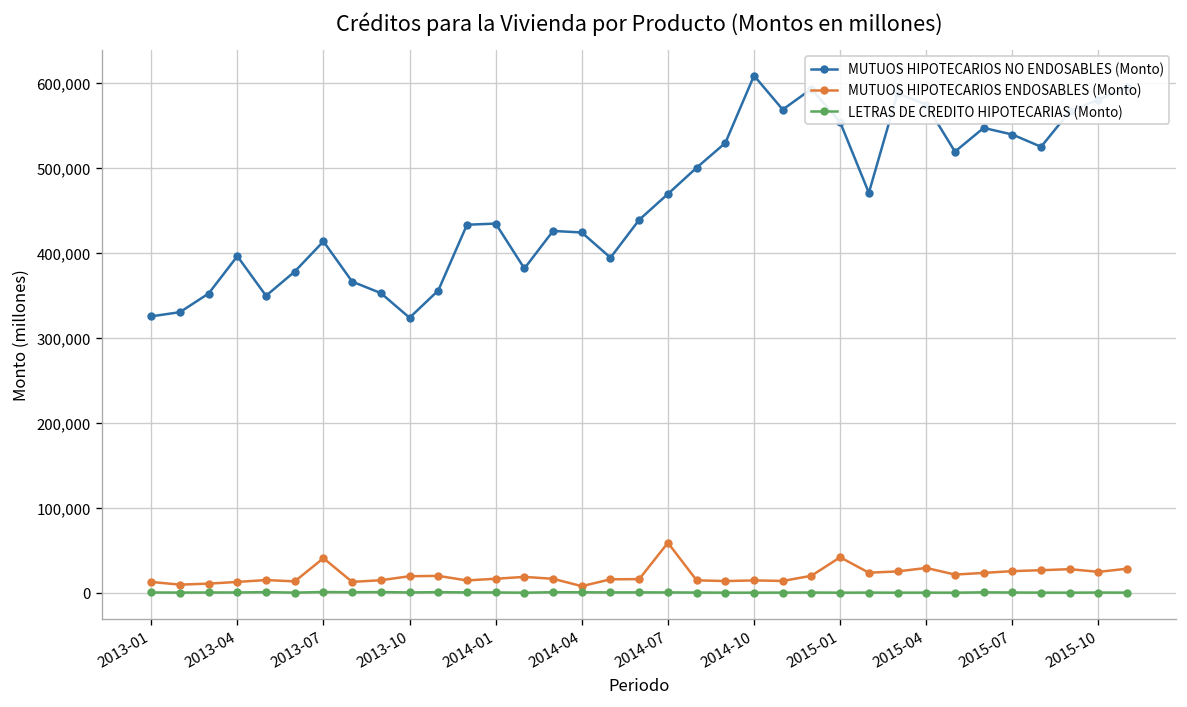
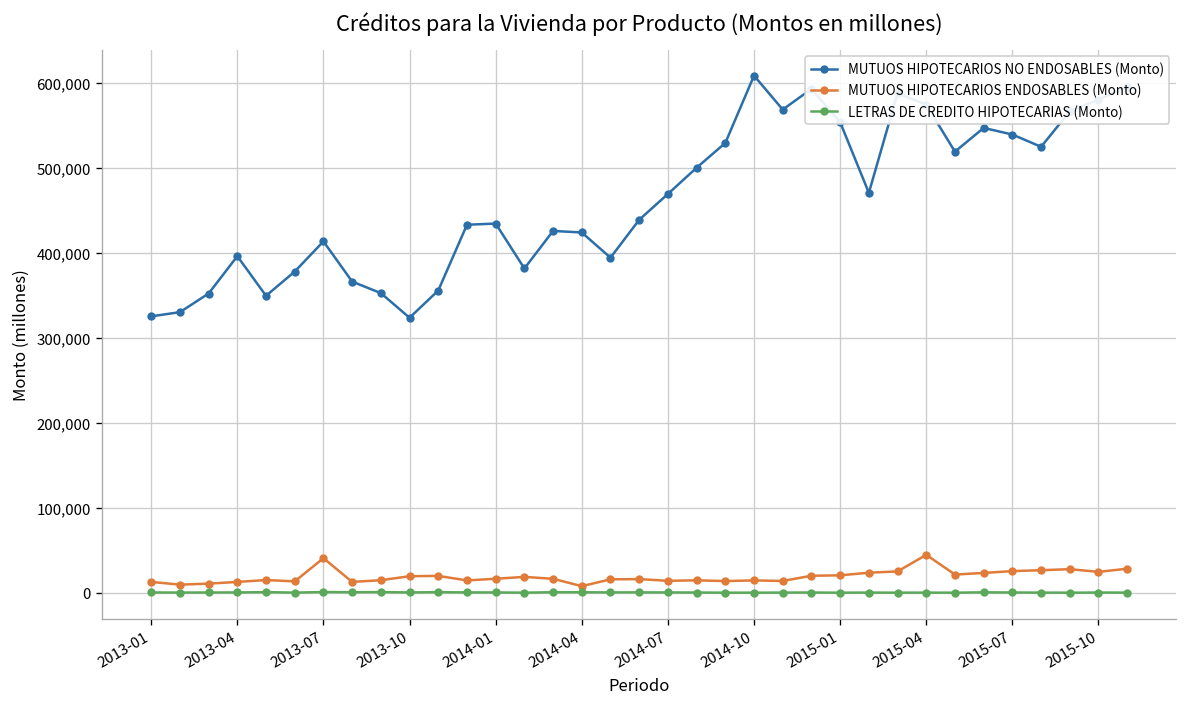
  {
    "MUTUOS HIPOTECARIOS NO ENDOSABLES (Monto)": {
      "2013-01": "330,000",
      "2013-04": "400,000",
      "2013-07": "410,000",
      "2013-10": "320,000",
      "2014-01": "430,000",
      "2014-04": "420,000",
      "2014-07": "470,000",
      "2014-10": "610,000",
      "2015-01": "550,000",
      "2015-07": "540,000"
    },
    "MUTUOS HIPOTECARIOS ENDOSABLES (Monto)": {
      "2013-01": "10,000",
      "2013-04": "10,000",
      "2013-07": "40,000",
      "2013-10": "20,000",
      "2014-01": "20,000",
      "2014-04": "10,000",
-     "2014-07": "60,000",
+     "2014-07": "10,000",
      "2014-10": "10,000",
-     "2015-01": "40,000",
-     "2015-04": "30,000",
+     "2015-01": "20,000",
+     "2015-04": "40,000",
      "2015-07": "30,000",
      "2015-10": "20,000"
    },
    "LETRAS DE CREDITO HIPOTECARIAS (Monto)": {
      "2013-01": "0",
      "2013-04": "0",
      "2013-07": "0",
      "2013-10": "0",
      "2014-01": "0",
      "2014-04": "0",
      "2014-07": "0",
      "2014-10": "0",
      "2015-01": "0",
      "2015-04": "0",
      "2015-07": "0",
      "2015-10": "0"
    }
  }
